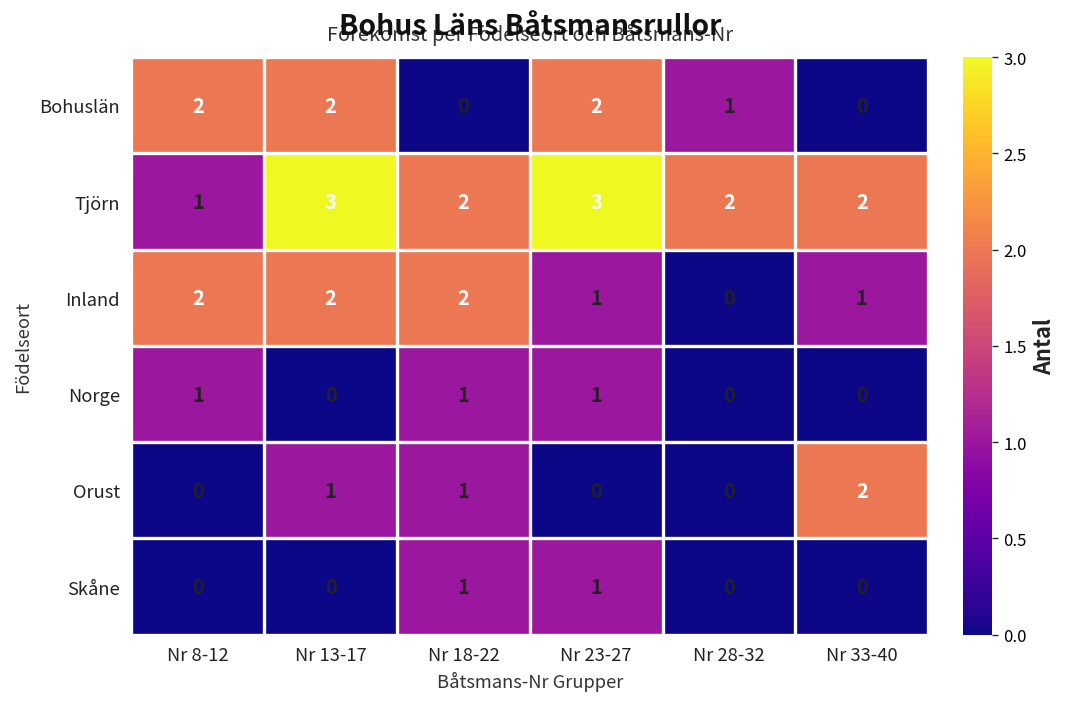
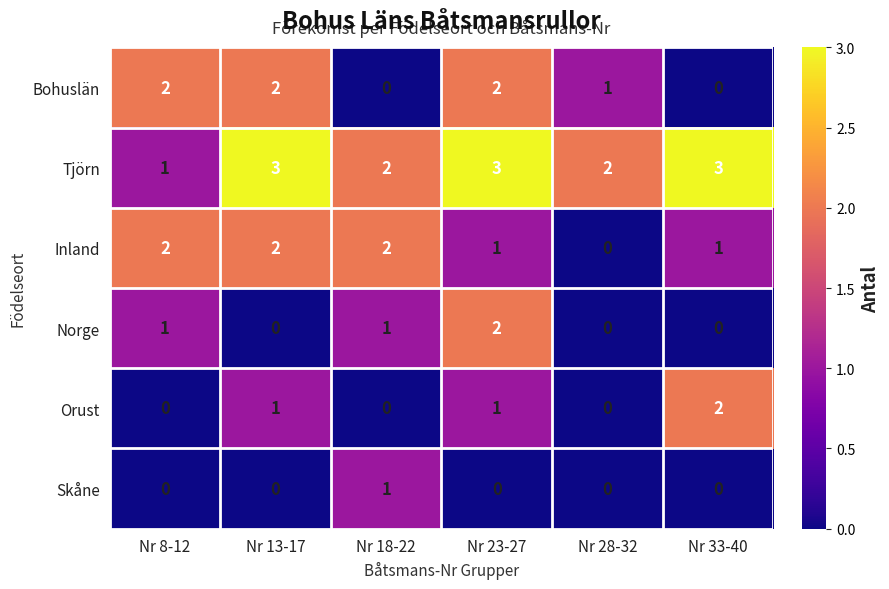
  {
    "Bohuslän": {
      "Nr 8-12": 2,
      "Nr 13-17": 2,
      "Nr 18-22": 0,
      "Nr 23-27": 2,
      "Nr 28-32": 1,
      "Nr 33-40": 0
    },
    "Tjörn": {
      "Nr 8-12": 1,
      "Nr 13-17": 3,
      "Nr 18-22": 2,
      "Nr 23-27": 3,
      "Nr 28-32": 2,
-     "Nr 33-40": 2
+     "Nr 33-40": 3
    },
    "Inland": {
      "Nr 8-12": 2,
      "Nr 13-17": 2,
      "Nr 18-22": 2,
      "Nr 23-27": 1,
      "Nr 28-32": 0,
      "Nr 33-40": 1
    },
    "Norge": {
      "Nr 8-12": 1,
      "Nr 13-17": 0,
      "Nr 18-22": 1,
-     "Nr 23-27": 1,
+     "Nr 23-27": 2,
      "Nr 28-32": 0,
      "Nr 33-40": 0
    },
    "Orust": {
      "Nr 8-12": 0,
      "Nr 13-17": 1,
-     "Nr 18-22": 1,
-     "Nr 23-27": 0,
+     "Nr 18-22": 0,
+     "Nr 23-27": 1,
      "Nr 28-32": 0,
      "Nr 33-40": 2
    },
    "Skåne": {
      "Nr 8-12": 0,
      "Nr 13-17": 0,
      "Nr 18-22": 1,
-     "Nr 23-27": 1,
+     "Nr 23-27": 0,
      "Nr 28-32": 0,
      "Nr 33-40": 0
    }
  }
